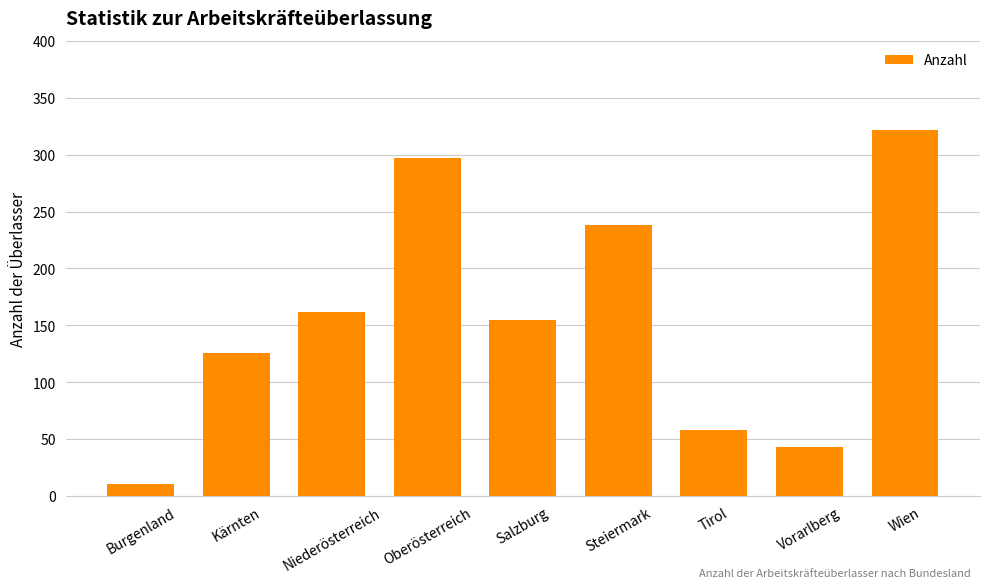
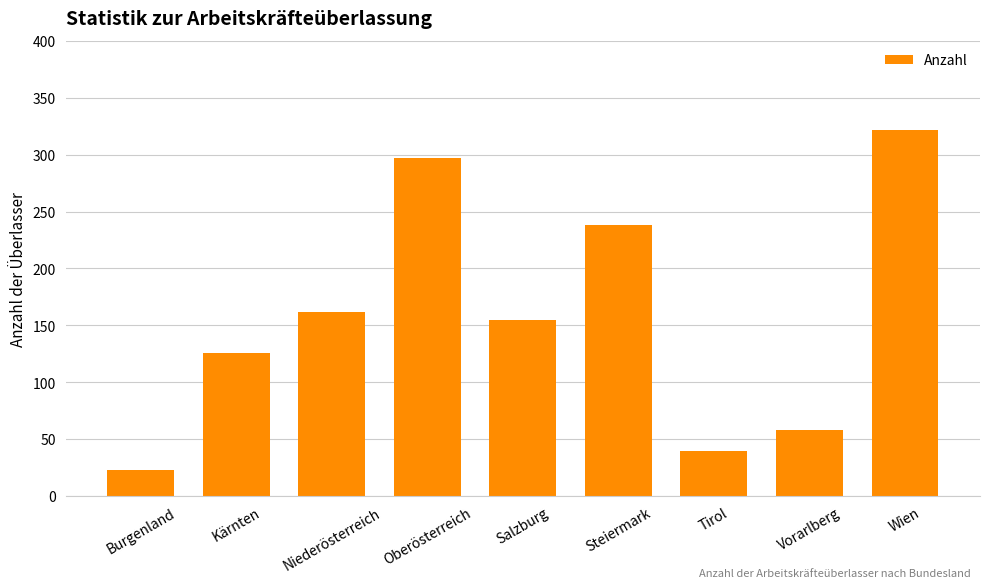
  {
-   "Burgenland": 11,
+   "Burgenland": 23,
    "Kärnten": 126,
    "Niederösterreich": 162,
    "Oberösterreich": 297,
    "Salzburg": 155,
    "Steiermark": 238,
-   "Tirol": 58,
-   "Vorarlberg": 43,
+   "Tirol": 40,
+   "Vorarlberg": 58,
    "Wien": 322
  }
